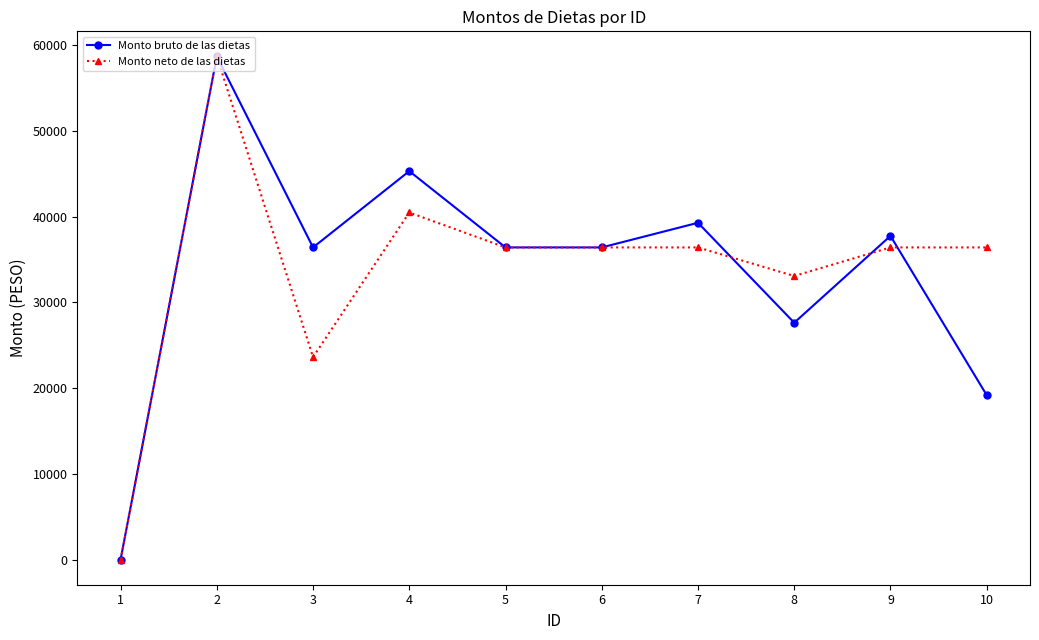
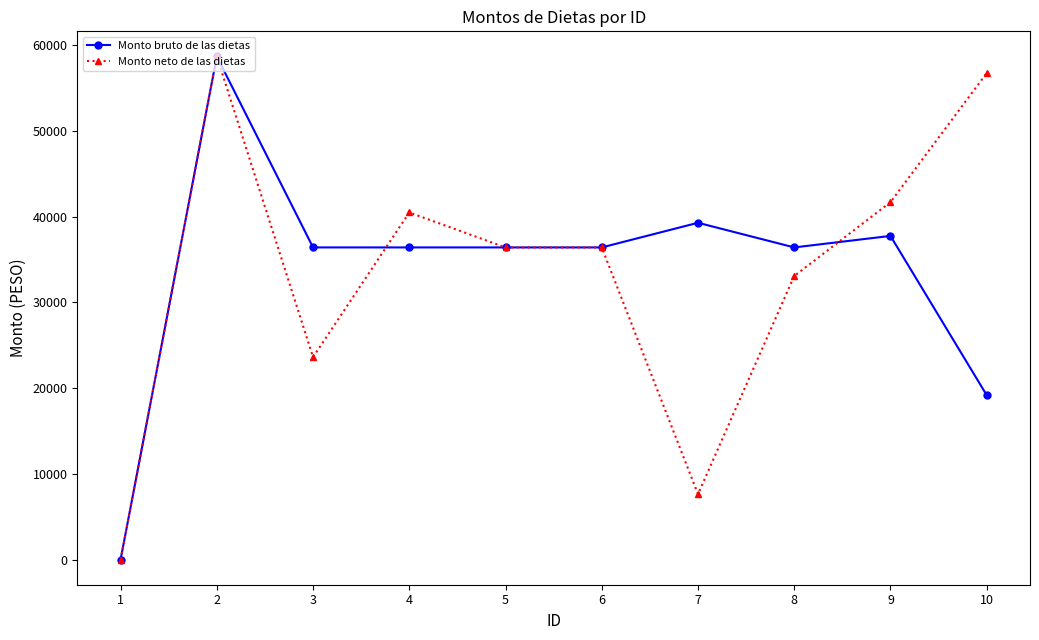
  {
    "Monto bruto de las dietas": {
      "3": 36000,
-     "4": 45000,
+     "4": 36000,
      "7": 39000,
-     "8": 28000,
+     "8": 36000,
      "9": 38000,
      "10": 19000
    },
    "Monto neto de las dietas": {
      "3": 24000,
      "4": 40000,
-     "7": 36000,
+     "7": 8000,
      "8": 33000,
-     "9": 36000,
-     "10": 36000
+     "9": 42000,
+     "10": 57000
    }
  }
